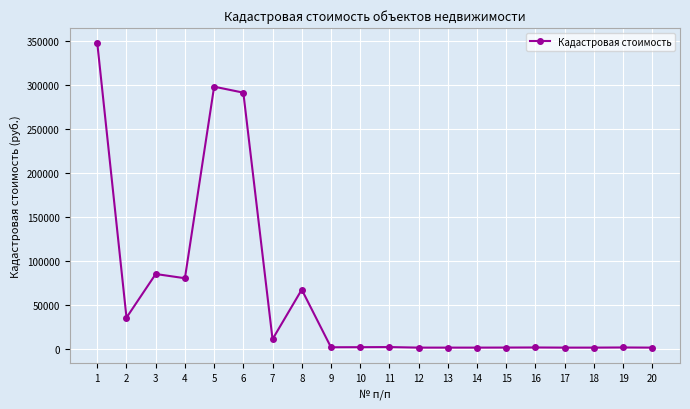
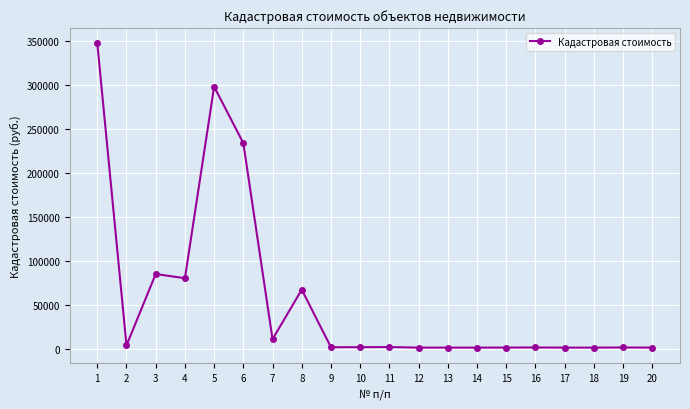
  {
    "1": 350000,
-   "2": 40000,
+   "2": 0,
    "3": 80000,
    "4": 80000,
    "5": 300000,
-   "6": 290000,
+   "6": 230000,
    "7": 10000,
    "8": 70000,
    "9": 0,
    "10": 0,
    "11": 0,
    "12": 0,
    "13": 0,
    "14": 0,
    "15": 0,
    "16": 0,
    "17": 0,
    "18": 0,
    "19": 0,
    "20": 0
  }
